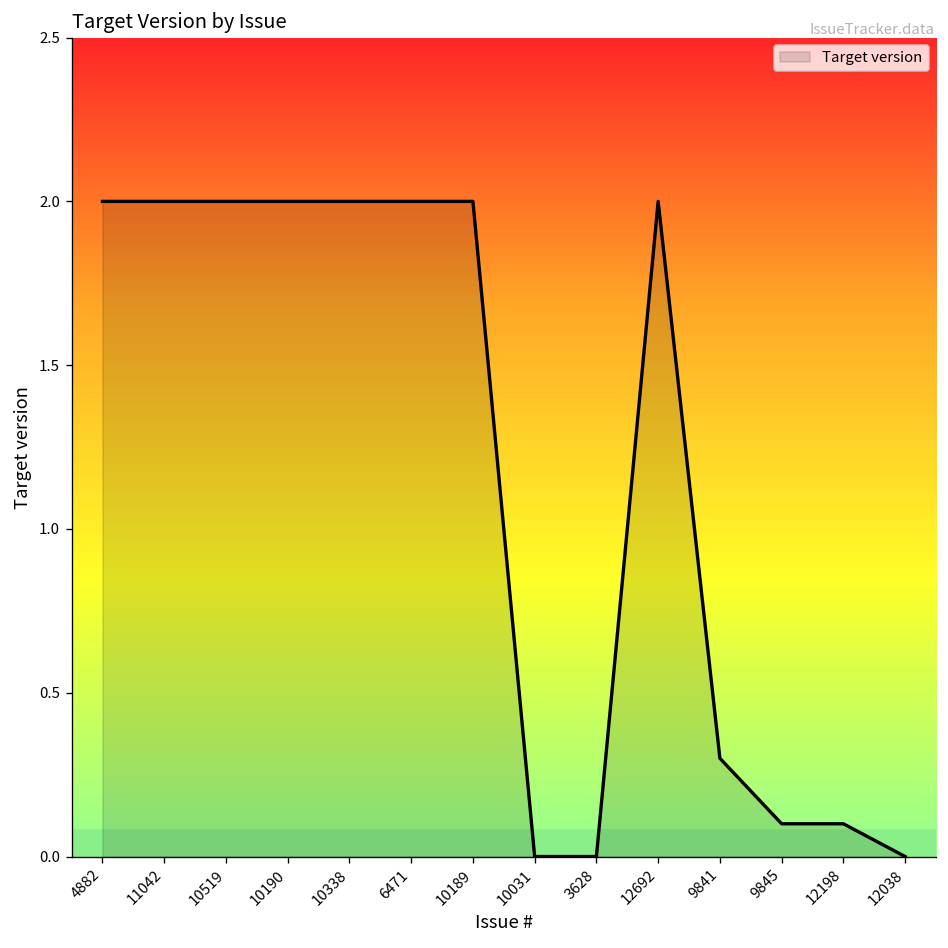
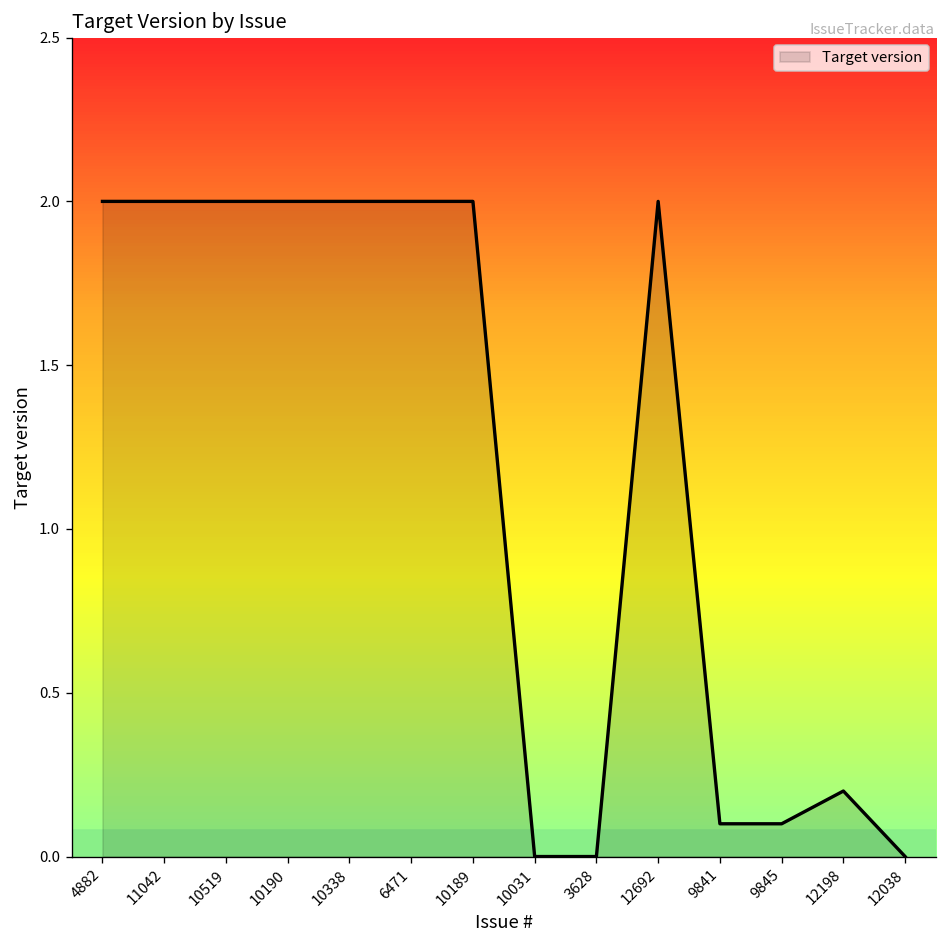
  {
    "4882": 2.0,
    "11042": 2.0,
    "10519": 2.0,
    "10190": 2.0,
    "10338": 2.0,
    "6471": 2.0,
    "10189": 2.0,
    "12692": 2.0,
-   "9841": 0.3,
+   "9841": 0.1,
    "9845": 0.1,
-   "12198": 0.1
+   "12198": 0.2
  }
